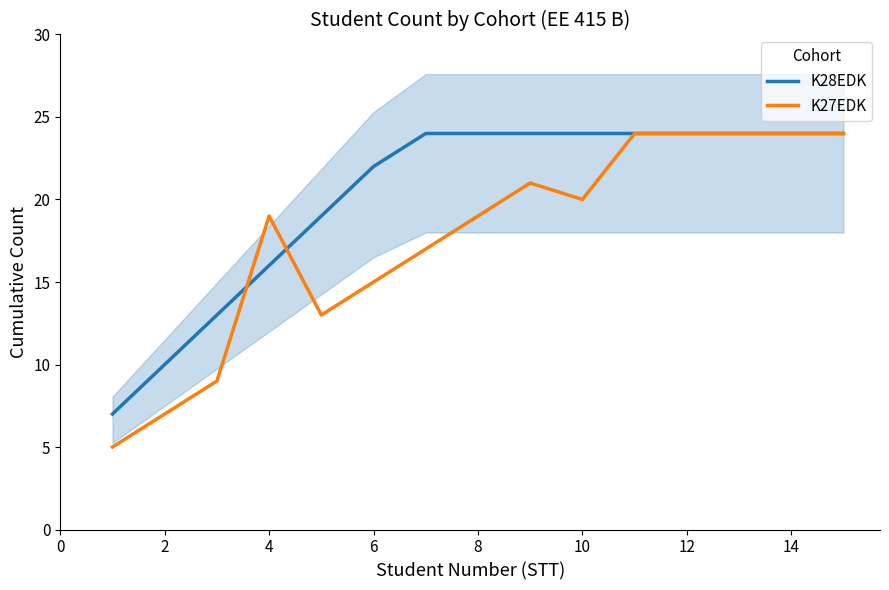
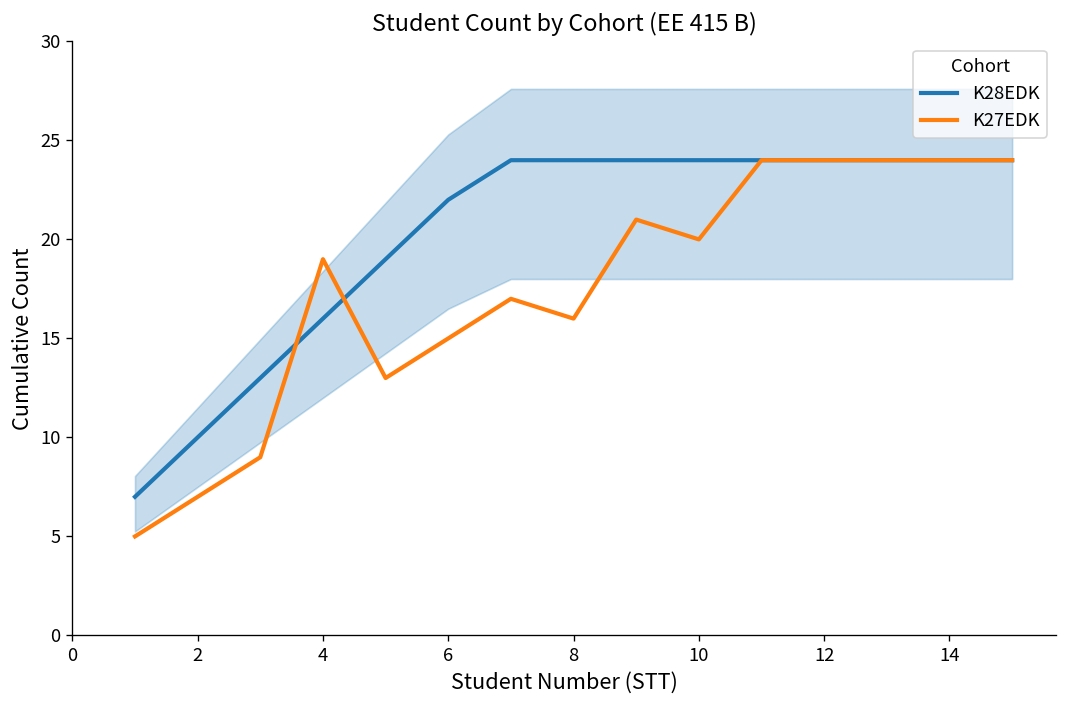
  {
    "K27EDK": {
      "2": 7,
      "4": 19,
      "6": 15,
-     "8": 19,
+     "8": 16,
      "10": 20
    }
  }
